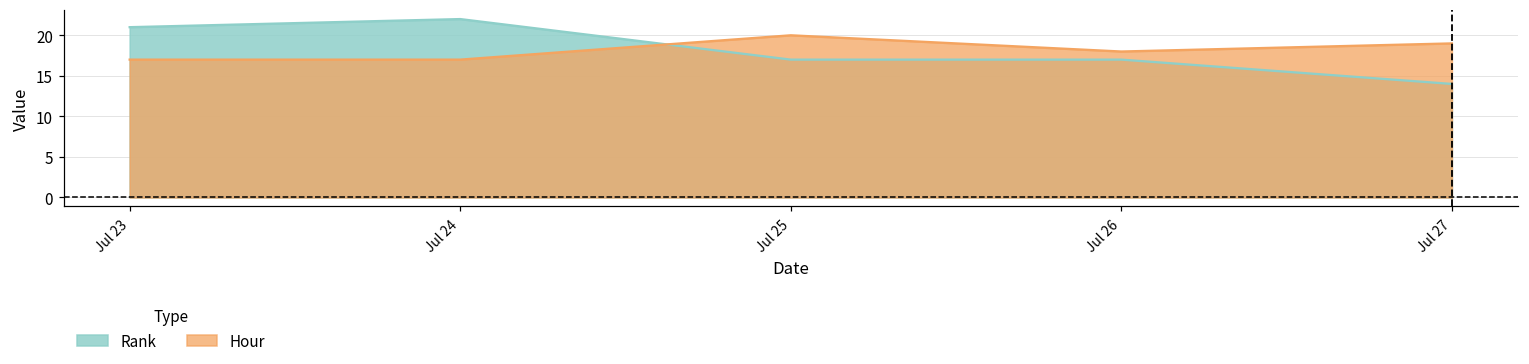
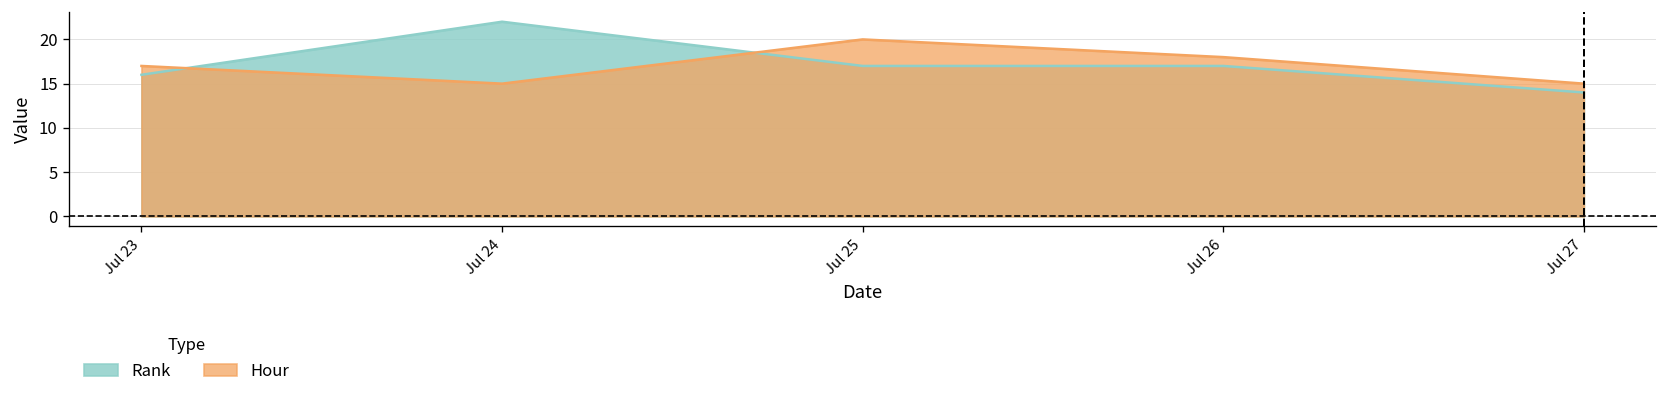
  {
    "Rank": {
-     "Jul 23": 21,
+     "Jul 23": 16,
      "Jul 24": 22,
      "Jul 25": 17,
      "Jul 26": 17,
      "Jul 27": 14
    },
    "Hour": {
      "Jul 23": 17,
-     "Jul 24": 17,
+     "Jul 24": 15,
      "Jul 25": 20,
      "Jul 26": 18,
-     "Jul 27": 19
+     "Jul 27": 15
    }
  }
